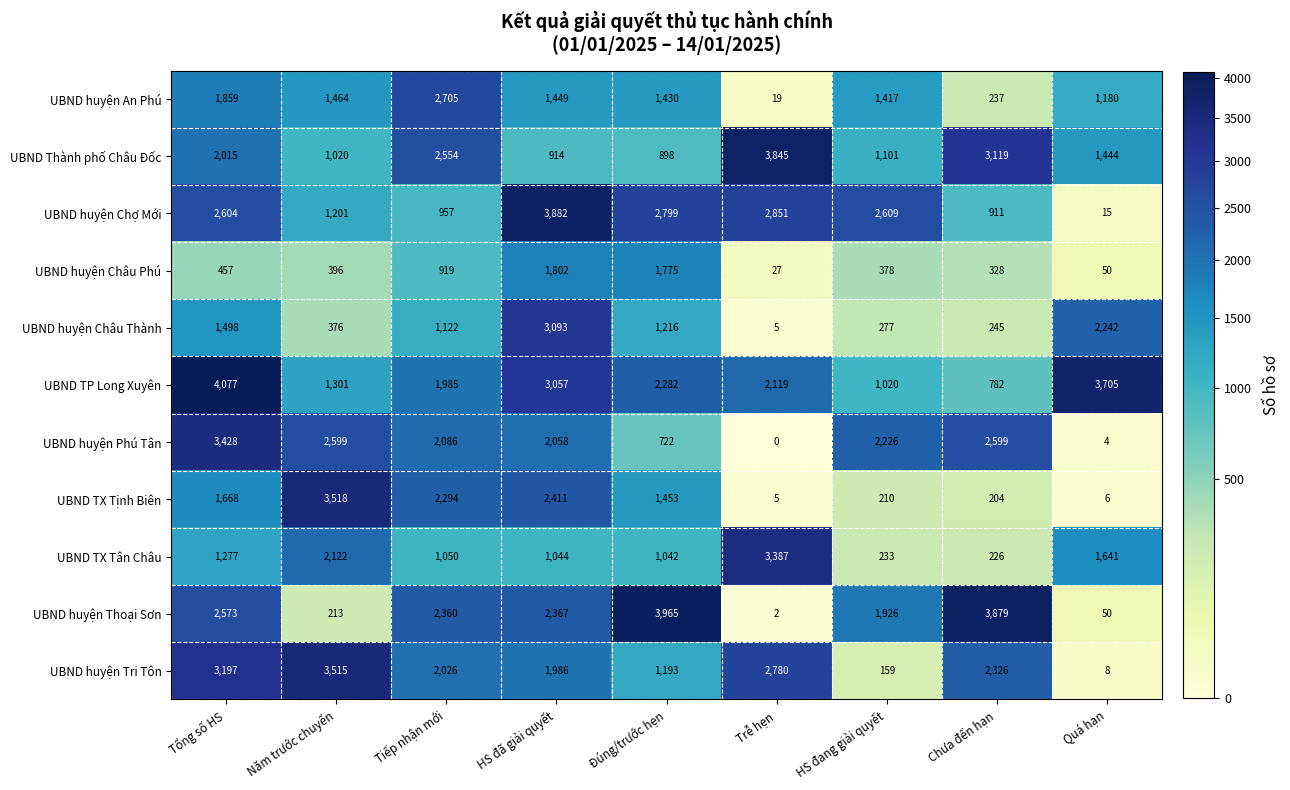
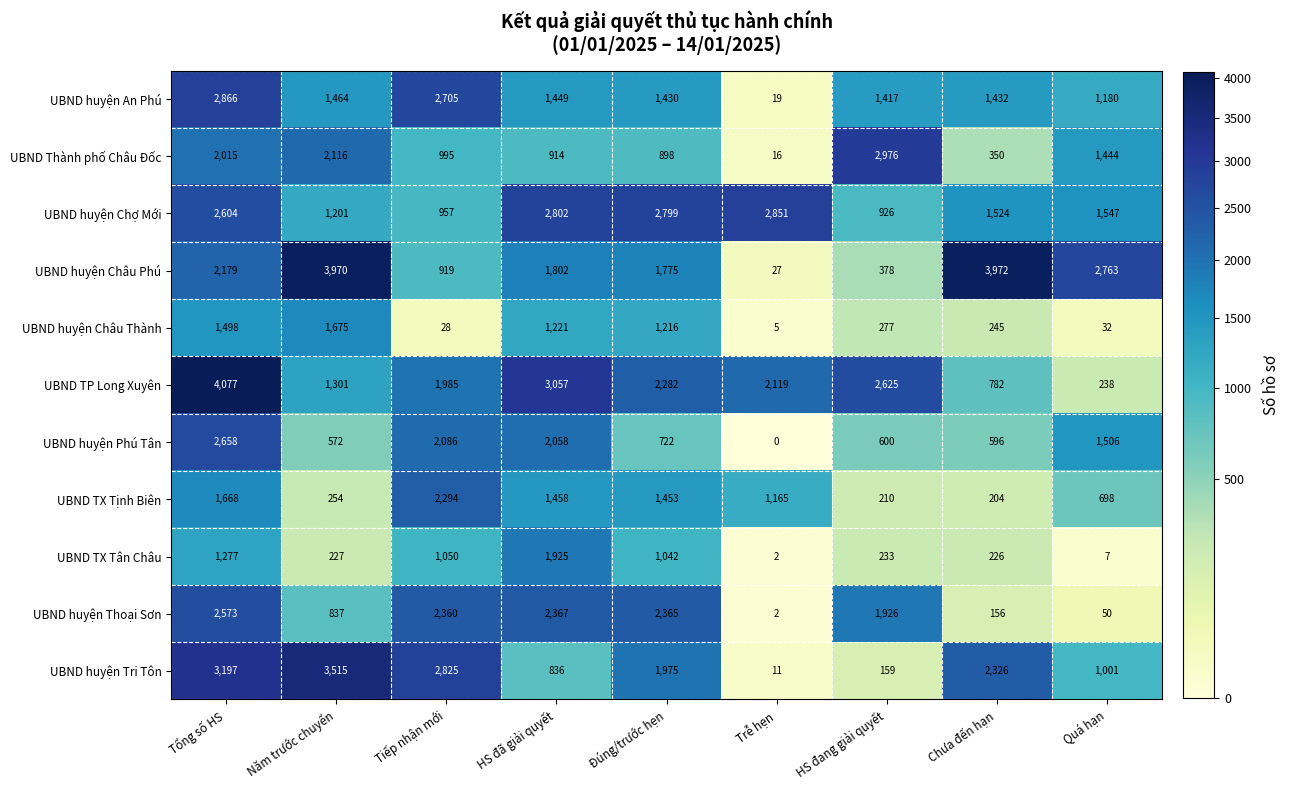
  {
    "UBND huyện An Phú": {
-     "Tổng số HS": "1,859",
+     "Tổng số HS": "2,866",
      "Năm trước chuyển": "1,464",
      "Tiếp nhận mới": "2,705",
      "HS đã giải quyết": "1,449",
      "Đúng/trước hẹn": "1,430",
      "Trễ hẹn": "19",
      "HS đang giải quyết": "1,417",
-     "Chưa đến hạn": "237",
+     "Chưa đến hạn": "1,432",
      "Quá hạn": "1,180"
    },
    "UBND Thành phố Châu Đốc": {
      "Tổng số HS": "2,015",
-     "Năm trước chuyển": "1,020",
-     "Tiếp nhận mới": "2,554",
+     "Năm trước chuyển": "2,116",
+     "Tiếp nhận mới": "995",
      "HS đã giải quyết": "914",
      "Đúng/trước hẹn": "898",
-     "Trễ hẹn": "3,845",
-     "HS đang giải quyết": "1,101",
-     "Chưa đến hạn": "3,119",
+     "Trễ hẹn": "16",
+     "HS đang giải quyết": "2,976",
+     "Chưa đến hạn": "350",
      "Quá hạn": "1,444"
    },
    "UBND huyện Chợ Mới": {
      "Tổng số HS": "2,604",
      "Năm trước chuyển": "1,201",
      "Tiếp nhận mới": "957",
-     "HS đã giải quyết": "3,882",
+     "HS đã giải quyết": "2,802",
      "Đúng/trước hẹn": "2,799",
      "Trễ hẹn": "2,851",
-     "HS đang giải quyết": "2,609",
-     "Chưa đến hạn": "911",
-     "Quá hạn": "15"
+     "HS đang giải quyết": "926",
+     "Chưa đến hạn": "1,524",
+     "Quá hạn": "1,547"
    },
    "UBND huyện Châu Phú": {
-     "Tổng số HS": "457",
-     "Năm trước chuyển": "396",
+     "Tổng số HS": "2,179",
+     "Năm trước chuyển": "3,970",
      "Tiếp nhận mới": "919",
      "HS đã giải quyết": "1,802",
      "Đúng/trước hẹn": "1,775",
      "Trễ hẹn": "27",
      "HS đang giải quyết": "378",
-     "Chưa đến hạn": "328",
-     "Quá hạn": "50"
+     "Chưa đến hạn": "3,972",
+     "Quá hạn": "2,763"
    },
    "UBND huyện Châu Thành": {
      "Tổng số HS": "1,498",
-     "Năm trước chuyển": "376",
-     "Tiếp nhận mới": "1,122",
-     "HS đã giải quyết": "3,093",
+     "Năm trước chuyển": "1,675",
+     "Tiếp nhận mới": "28",
+     "HS đã giải quyết": "1,221",
      "Đúng/trước hẹn": "1,216",
      "Trễ hẹn": "5",
      "HS đang giải quyết": "277",
      "Chưa đến hạn": "245",
-     "Quá hạn": "2,242"
+     "Quá hạn": "32"
    },
    "UBND TP Long Xuyên": {
      "Tổng số HS": "4,077",
      "Năm trước chuyển": "1,301",
      "Tiếp nhận mới": "1,985",
      "HS đã giải quyết": "3,057",
      "Đúng/trước hẹn": "2,282",
      "Trễ hẹn": "2,119",
-     "HS đang giải quyết": "1,020",
+     "HS đang giải quyết": "2,625",
      "Chưa đến hạn": "782",
-     "Quá hạn": "3,705"
+     "Quá hạn": "238"
    },
    "UBND huyện Phú Tân": {
-     "Tổng số HS": "3,428",
-     "Năm trước chuyển": "2,599",
+     "Tổng số HS": "2,658",
+     "Năm trước chuyển": "572",
      "Tiếp nhận mới": "2,086",
      "HS đã giải quyết": "2,058",
      "Đúng/trước hẹn": "722",
      "Trễ hẹn": "0",
-     "HS đang giải quyết": "2,226",
-     "Chưa đến hạn": "2,599",
-     "Quá hạn": "4"
+     "HS đang giải quyết": "600",
+     "Chưa đến hạn": "596",
+     "Quá hạn": "1,506"
    },
    "UBND TX Tịnh Biên": {
      "Tổng số HS": "1,668",
-     "Năm trước chuyển": "3,518",
+     "Năm trước chuyển": "254",
      "Tiếp nhận mới": "2,294",
-     "HS đã giải quyết": "2,411",
+     "HS đã giải quyết": "1,458",
      "Đúng/trước hẹn": "1,453",
-     "Trễ hẹn": "5",
+     "Trễ hẹn": "1,165",
      "HS đang giải quyết": "210",
      "Chưa đến hạn": "204",
-     "Quá hạn": "6"
+     "Quá hạn": "698"
    },
    "UBND TX Tân Châu": {
      "Tổng số HS": "1,277",
-     "Năm trước chuyển": "2,122",
+     "Năm trước chuyển": "227",
      "Tiếp nhận mới": "1,050",
-     "HS đã giải quyết": "1,044",
+     "HS đã giải quyết": "1,925",
      "Đúng/trước hẹn": "1,042",
-     "Trễ hẹn": "3,387",
+     "Trễ hẹn": "2",
      "HS đang giải quyết": "233",
      "Chưa đến hạn": "226",
-     "Quá hạn": "1,641"
+     "Quá hạn": "7"
    },
    "UBND huyện Thoại Sơn": {
      "Tổng số HS": "2,573",
-     "Năm trước chuyển": "213",
+     "Năm trước chuyển": "837",
      "Tiếp nhận mới": "2,360",
      "HS đã giải quyết": "2,367",
-     "Đúng/trước hẹn": "3,965",
+     "Đúng/trước hẹn": "2,365",
      "Trễ hẹn": "2",
      "HS đang giải quyết": "1,926",
-     "Chưa đến hạn": "3,879",
+     "Chưa đến hạn": "156",
      "Quá hạn": "50"
    },
    "UBND huyện Tri Tôn": {
      "Tổng số HS": "3,197",
      "Năm trước chuyển": "3,515",
-     "Tiếp nhận mới": "2,026",
-     "HS đã giải quyết": "1,986",
-     "Đúng/trước hẹn": "1,193",
-     "Trễ hẹn": "2,780",
+     "Tiếp nhận mới": "2,825",
+     "HS đã giải quyết": "836",
+     "Đúng/trước hẹn": "1,975",
+     "Trễ hẹn": "11",
      "HS đang giải quyết": "159",
      "Chưa đến hạn": "2,326",
-     "Quá hạn": "8"
+     "Quá hạn": "1,001"
    }
  }
